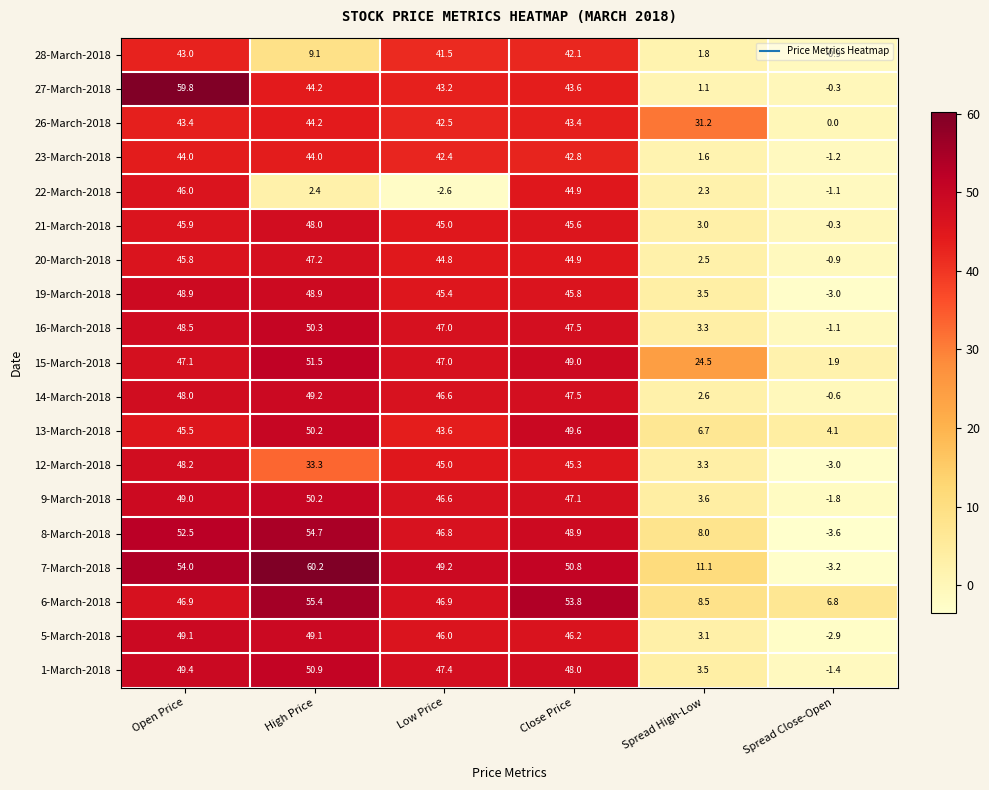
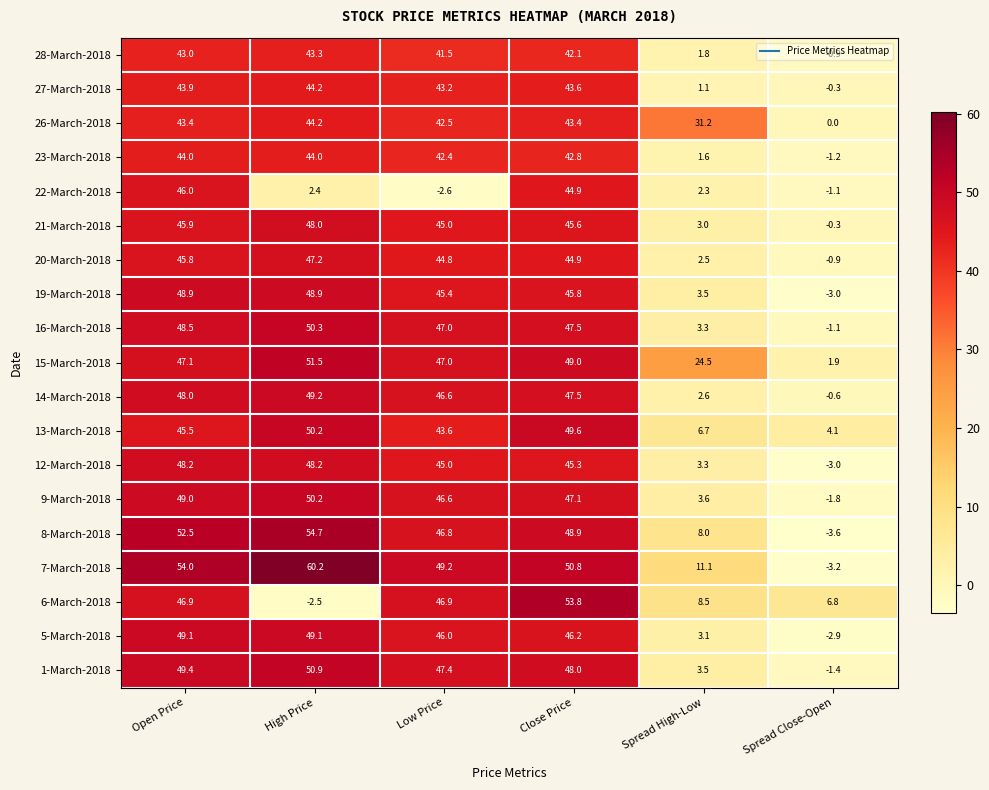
  {
    "28-March-2018": {
      "Open Price": 43.0,
-     "High Price": 9.1,
+     "High Price": 43.3,
      "Low Price": 41.5,
      "Close Price": 42.1,
      "Spread High-Low": 1.8
    },
    "27-March-2018": {
-     "Open Price": 59.8,
+     "Open Price": 43.9,
      "High Price": 44.2,
      "Low Price": 43.2,
      "Close Price": 43.6,
      "Spread High-Low": 1.1,
      "Spread Close-Open": -0.3
    },
    "26-March-2018": {
      "Open Price": 43.4,
      "High Price": 44.2,
      "Low Price": 42.5,
      "Close Price": 43.4,
      "Spread High-Low": 31.2,
      "Spread Close-Open": 0.0
    },
    "23-March-2018": {
      "Open Price": 44.0,
      "High Price": 44.0,
      "Low Price": 42.4,
      "Close Price": 42.8,
      "Spread High-Low": 1.6,
      "Spread Close-Open": -1.2
    },
    "22-March-2018": {
      "Open Price": 46.0,
      "High Price": 2.4,
      "Low Price": -2.6,
      "Close Price": 44.9,
      "Spread High-Low": 2.3,
      "Spread Close-Open": -1.1
    },
    "21-March-2018": {
      "Open Price": 45.9,
      "High Price": 48.0,
      "Low Price": 45.0,
      "Close Price": 45.6,
      "Spread High-Low": 3.0,
      "Spread Close-Open": -0.3
    },
    "20-March-2018": {
      "Open Price": 45.8,
      "High Price": 47.2,
      "Low Price": 44.8,
      "Close Price": 44.9,
      "Spread High-Low": 2.5,
      "Spread Close-Open": -0.9
    },
    "19-March-2018": {
      "Open Price": 48.9,
      "High Price": 48.9,
      "Low Price": 45.4,
      "Close Price": 45.8,
      "Spread High-Low": 3.5,
      "Spread Close-Open": -3.0
    },
    "16-March-2018": {
      "Open Price": 48.5,
      "High Price": 50.3,
      "Low Price": 47.0,
      "Close Price": 47.5,
      "Spread High-Low": 3.3,
      "Spread Close-Open": -1.1
    },
    "15-March-2018": {
      "Open Price": 47.1,
      "High Price": 51.5,
      "Low Price": 47.0,
      "Close Price": 49.0,
      "Spread High-Low": 24.5,
      "Spread Close-Open": 1.9
    },
    "14-March-2018": {
      "Open Price": 48.0,
      "High Price": 49.2,
      "Low Price": 46.6,
      "Close Price": 47.5,
      "Spread High-Low": 2.6,
      "Spread Close-Open": -0.6
    },
    "13-March-2018": {
      "Open Price": 45.5,
      "High Price": 50.2,
      "Low Price": 43.6,
      "Close Price": 49.6,
      "Spread High-Low": 6.7,
      "Spread Close-Open": 4.1
    },
    "12-March-2018": {
      "Open Price": 48.2,
-     "High Price": 33.3,
+     "High Price": 48.2,
      "Low Price": 45.0,
      "Close Price": 45.3,
      "Spread High-Low": 3.3,
      "Spread Close-Open": -3.0
    },
    "9-March-2018": {
      "Open Price": 49.0,
      "High Price": 50.2,
      "Low Price": 46.6,
      "Close Price": 47.1,
      "Spread High-Low": 3.6,
      "Spread Close-Open": -1.8
    },
    "8-March-2018": {
      "Open Price": 52.5,
      "High Price": 54.7,
      "Low Price": 46.8,
      "Close Price": 48.9,
      "Spread High-Low": 8.0,
      "Spread Close-Open": -3.6
    },
    "7-March-2018": {
      "Open Price": 54.0,
      "High Price": 60.2,
      "Low Price": 49.2,
      "Close Price": 50.8,
      "Spread High-Low": 11.1,
      "Spread Close-Open": -3.2
    },
    "6-March-2018": {
      "Open Price": 46.9,
-     "High Price": 55.4,
+     "High Price": -2.5,
      "Low Price": 46.9,
      "Close Price": 53.8,
      "Spread High-Low": 8.5,
      "Spread Close-Open": 6.8
    },
    "5-March-2018": {
      "Open Price": 49.1,
      "High Price": 49.1,
      "Low Price": 46.0,
      "Close Price": 46.2,
      "Spread High-Low": 3.1,
      "Spread Close-Open": -2.9
    },
    "1-March-2018": {
      "Open Price": 49.4,
      "High Price": 50.9,
      "Low Price": 47.4,
      "Close Price": 48.0,
      "Spread High-Low": 3.5,
      "Spread Close-Open": -1.4
    }
  }
